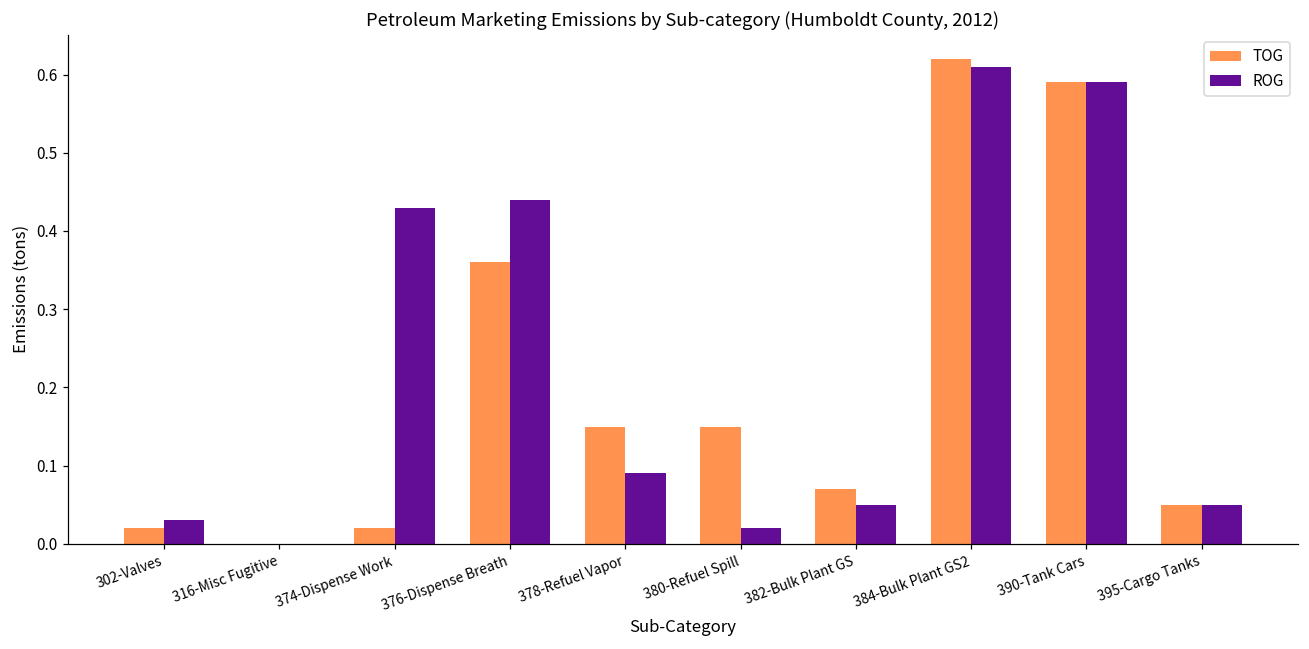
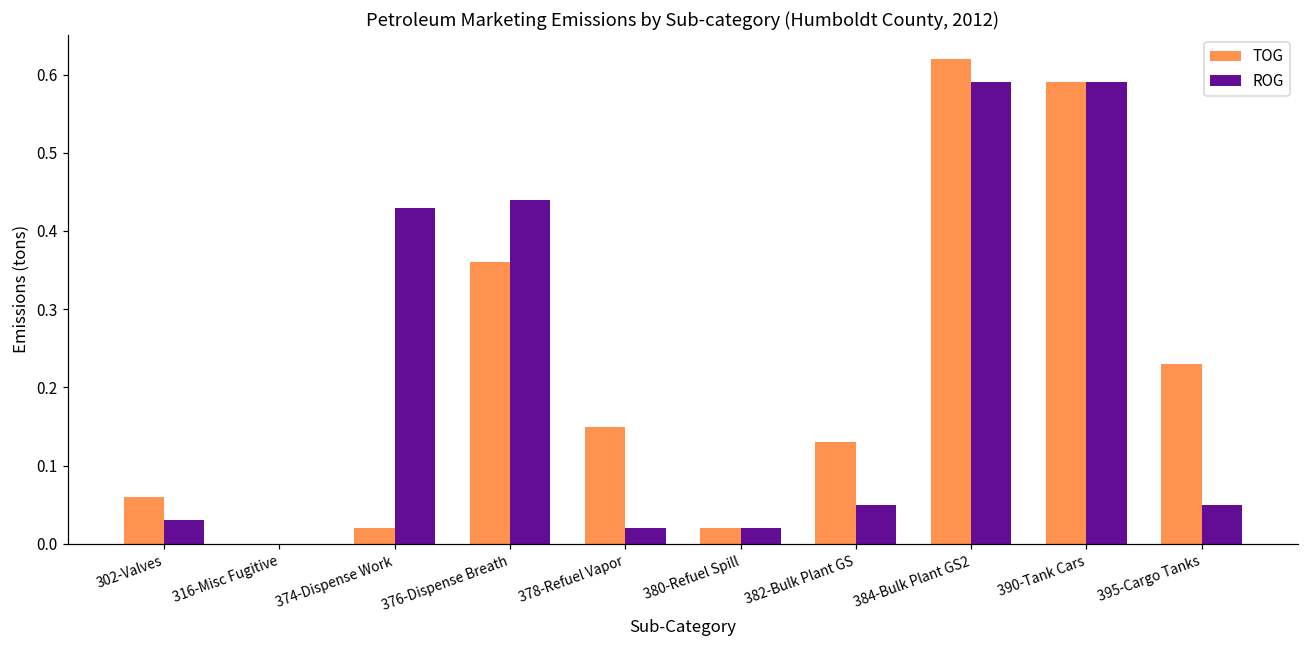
  {
    "TOG": {
-     "302-Valves": 0.02,
+     "302-Valves": 0.06,
      "316-Misc Fugitive": 0.00,
      "374-Dispense Work": 0.02,
      "376-Dispense Breath": 0.36,
      "378-Refuel Vapor": 0.15,
-     "380-Refuel Spill": 0.15,
-     "382-Bulk Plant GS": 0.07,
+     "380-Refuel Spill": 0.02,
+     "382-Bulk Plant GS": 0.13,
      "384-Bulk Plant GS2": 0.62,
      "390-Tank Cars": 0.59,
-     "395-Cargo Tanks": 0.05
+     "395-Cargo Tanks": 0.23
    },
    "ROG": {
      "302-Valves": 0.03,
      "316-Misc Fugitive": 0.00,
      "374-Dispense Work": 0.43,
      "376-Dispense Breath": 0.44,
-     "378-Refuel Vapor": 0.09,
+     "378-Refuel Vapor": 0.02,
      "380-Refuel Spill": 0.02,
      "382-Bulk Plant GS": 0.05,
-     "384-Bulk Plant GS2": 0.61,
+     "384-Bulk Plant GS2": 0.59,
      "390-Tank Cars": 0.59,
      "395-Cargo Tanks": 0.05
    }
  }
